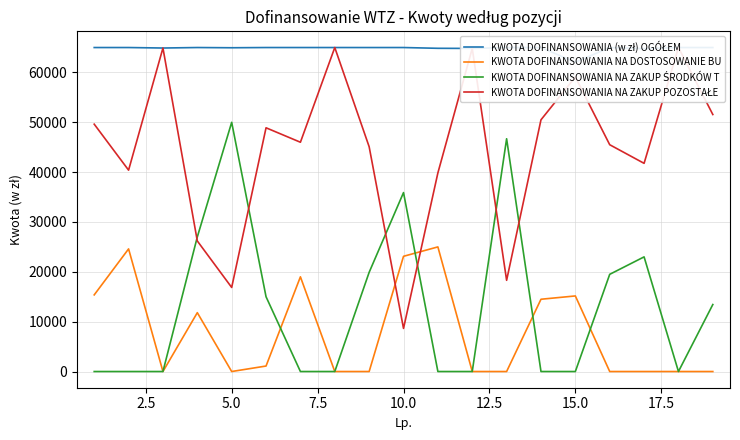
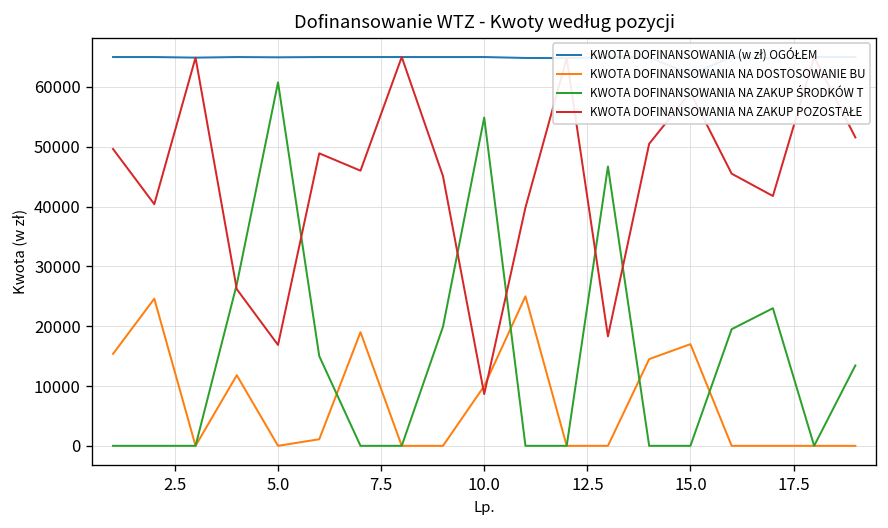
  {
    "KWOTA DOFINANSOWANIA (w zł) OGÓŁEM": {
      "5.0": 65000,
      "10.0": 65000
    },
    "KWOTA DOFINANSOWANIA NA DOSTOSOWANIE BU": {
      "5.0": 0,
-     "10.0": 23000,
-     "15.0": 15000
+     "10.0": 10000,
+     "15.0": 17000
    },
    "KWOTA DOFINANSOWANIA NA ZAKUP ŚRODKÓW T": {
-     "5.0": 50000,
-     "10.0": 36000,
+     "5.0": 61000,
+     "10.0": 55000,
      "15.0": 0
    },
    "KWOTA DOFINANSOWANIA NA ZAKUP POZOSTAŁE": {
      "5.0": 17000,
      "10.0": 9000
    }
  }
